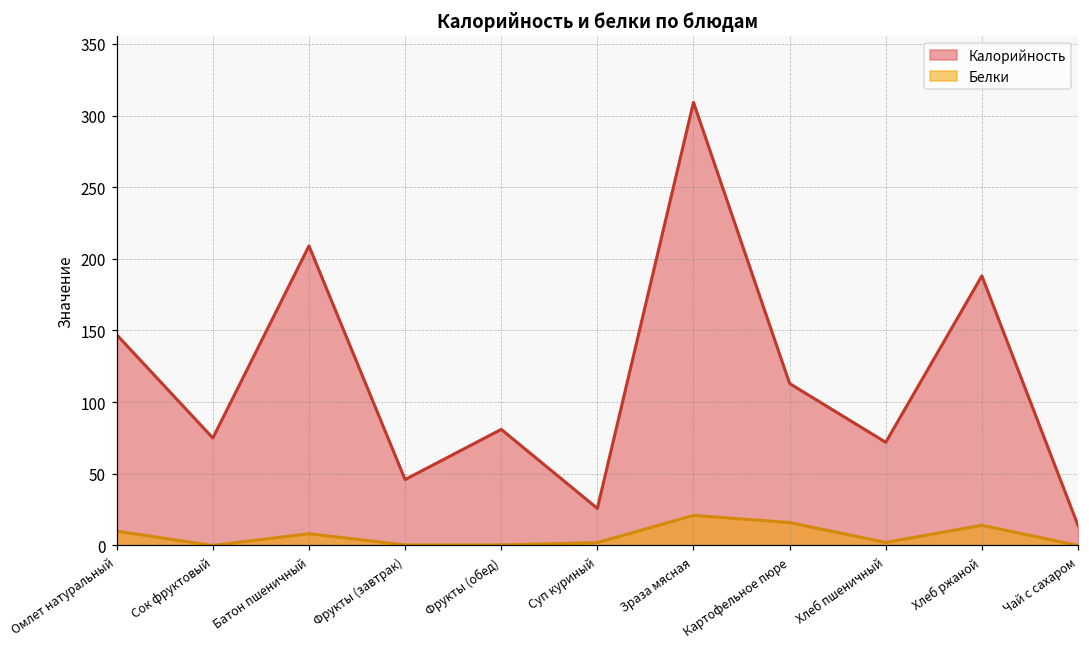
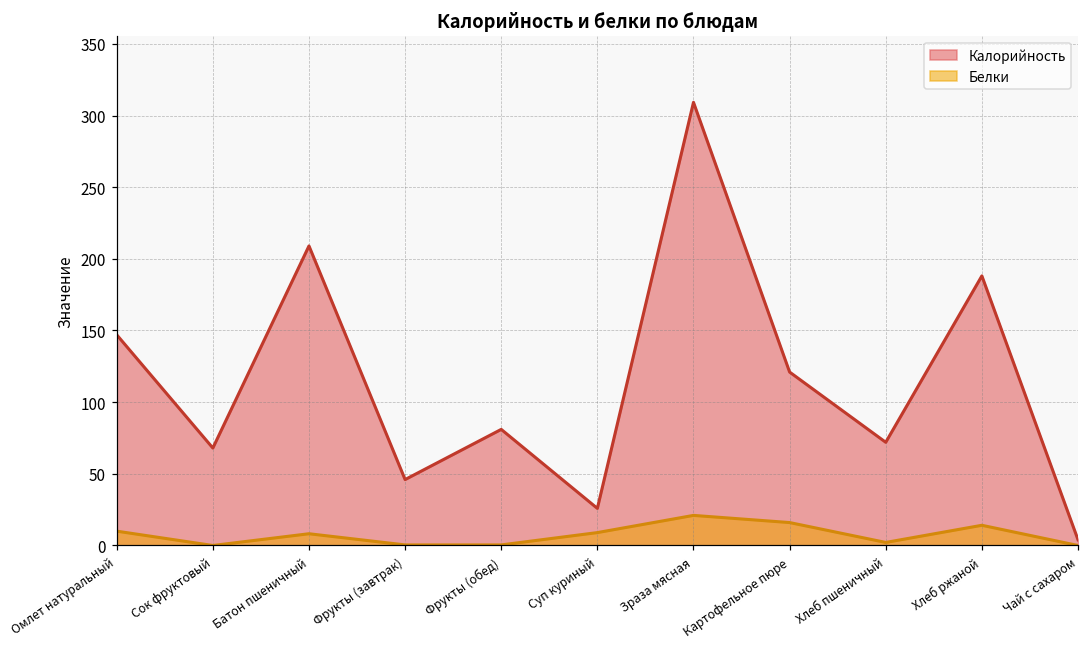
  {
    "Калорийность": {
      "Омлет натуральный": 147,
-     "Сок фруктовый": 75,
+     "Сок фруктовый": 68,
      "Батон пшеничный": 209,
      "Фрукты (завтрак)": 46,
      "Фрукты (обед)": 81,
      "Суп куриный": 26,
      "Зраза мясная": 309,
-     "Картофельное пюре": 113,
+     "Картофельное пюре": 121,
      "Хлеб пшеничный": 72,
      "Хлеб ржаной": 188,
-     "Чай с сахаром": 14
+     "Чай с сахаром": 4
    },
    "Белки": {
      "Омлет натуральный": 10,
      "Сок фруктовый": 0,
      "Батон пшеничный": 8,
      "Фрукты (завтрак)": 0,
      "Фрукты (обед)": 0,
-     "Суп куриный": 2,
+     "Суп куриный": 9,
      "Зраза мясная": 21,
      "Картофельное пюре": 16,
      "Хлеб пшеничный": 2,
      "Хлеб ржаной": 14,
      "Чай с сахаром": 0
    }
  }
